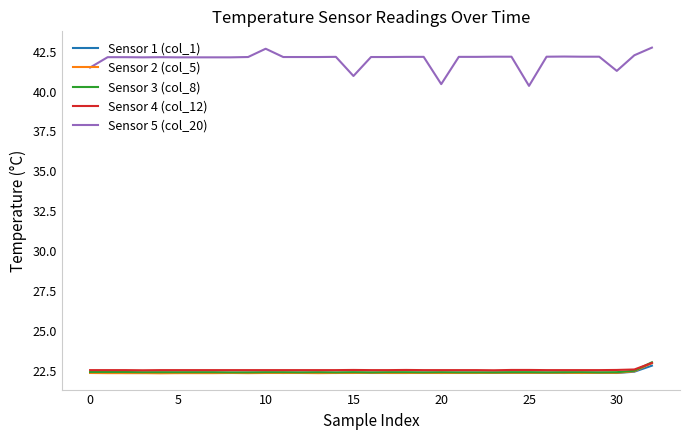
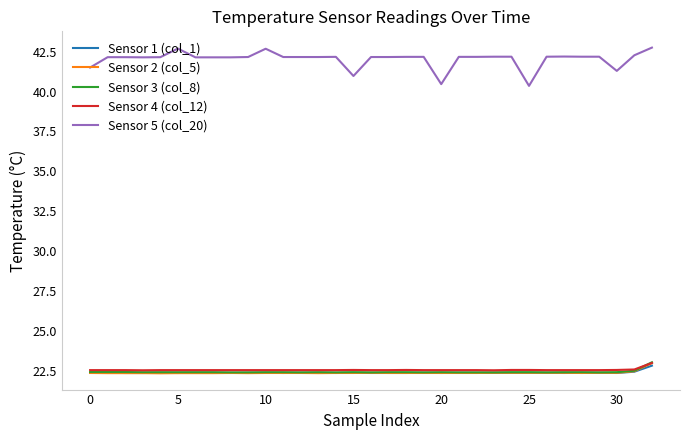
  {
    "Sensor 5 (col_20)": {
      "0": 41.5,
-     "5": 42.2,
+     "5": 42.7,
      "10": 42.7,
      "15": 41.0,
      "20": 40.5,
      "25": 40.4,
      "30": 41.3
    }
  }
